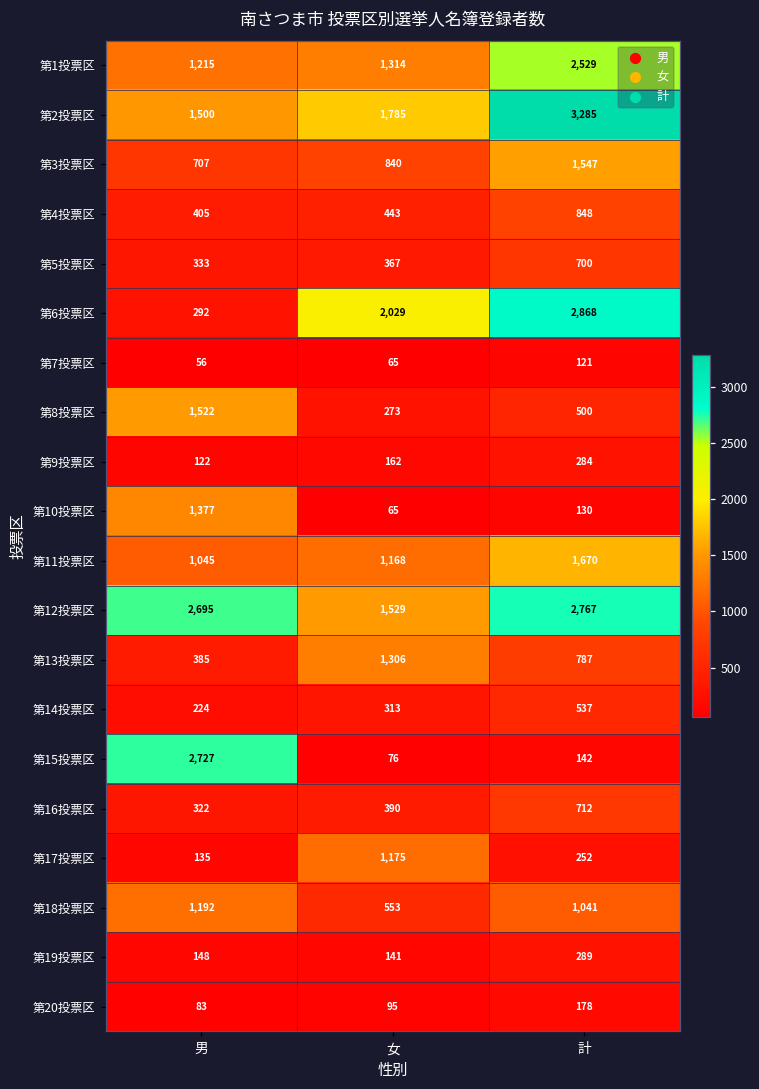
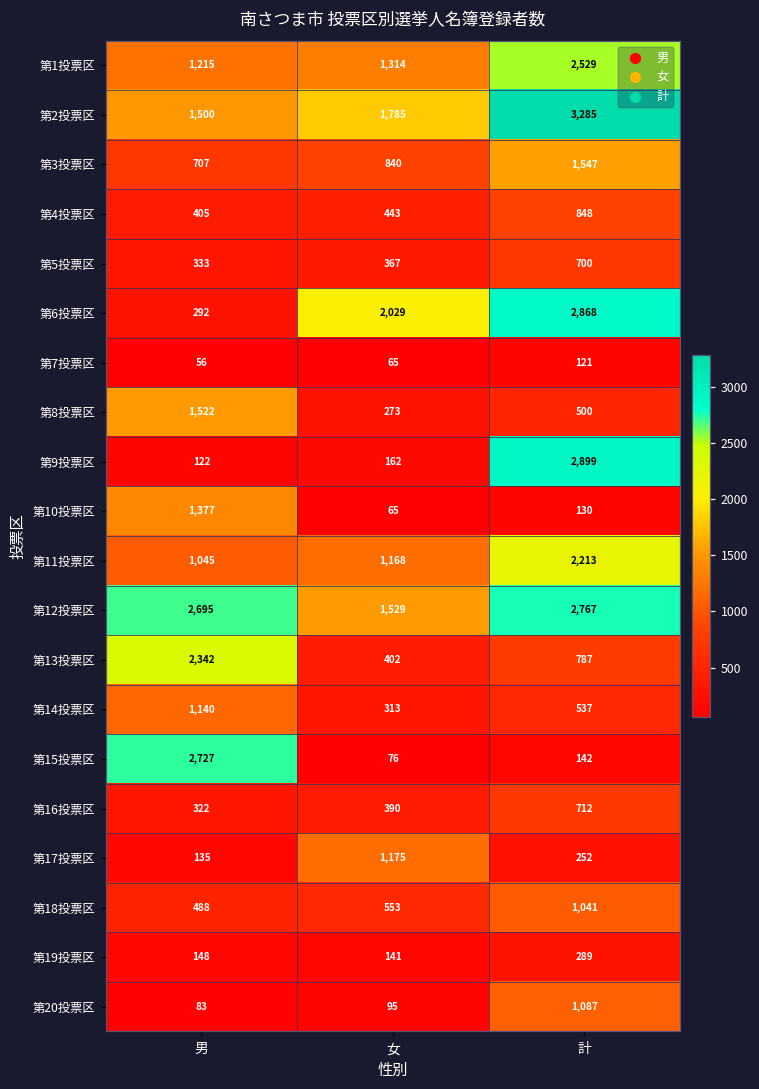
  {
    "第1投票区": {
      "男": "1,215",
      "女": "1,314",
      "計": "2,529"
    },
    "第2投票区": {
      "男": "1,500",
      "女": "1,785",
      "計": "3,285"
    },
    "第3投票区": {
      "男": "707",
      "女": "840",
      "計": "1,547"
    },
    "第4投票区": {
      "男": "405",
      "女": "443",
      "計": "848"
    },
    "第5投票区": {
      "男": "333",
      "女": "367",
      "計": "700"
    },
    "第6投票区": {
      "男": "292",
      "女": "2,029",
      "計": "2,868"
    },
    "第7投票区": {
      "男": "56",
      "女": "65",
      "計": "121"
    },
    "第8投票区": {
      "男": "1,522",
      "女": "273",
      "計": "500"
    },
    "第9投票区": {
      "男": "122",
      "女": "162",
-     "計": "284"
+     "計": "2,899"
    },
    "第10投票区": {
      "男": "1,377",
      "女": "65",
      "計": "130"
    },
    "第11投票区": {
      "男": "1,045",
      "女": "1,168",
-     "計": "1,670"
+     "計": "2,213"
    },
    "第12投票区": {
      "男": "2,695",
      "女": "1,529",
      "計": "2,767"
    },
    "第13投票区": {
-     "男": "385",
-     "女": "1,306",
+     "男": "2,342",
+     "女": "402",
      "計": "787"
    },
    "第14投票区": {
-     "男": "224",
+     "男": "1,140",
      "女": "313",
      "計": "537"
    },
    "第15投票区": {
      "男": "2,727",
      "女": "76",
      "計": "142"
    },
    "第16投票区": {
      "男": "322",
      "女": "390",
      "計": "712"
    },
    "第17投票区": {
      "男": "135",
      "女": "1,175",
      "計": "252"
    },
    "第18投票区": {
-     "男": "1,192",
+     "男": "488",
      "女": "553",
      "計": "1,041"
    },
    "第19投票区": {
      "男": "148",
      "女": "141",
      "計": "289"
    },
    "第20投票区": {
      "男": "83",
      "女": "95",
-     "計": "178"
+     "計": "1,087"
    }
  }
